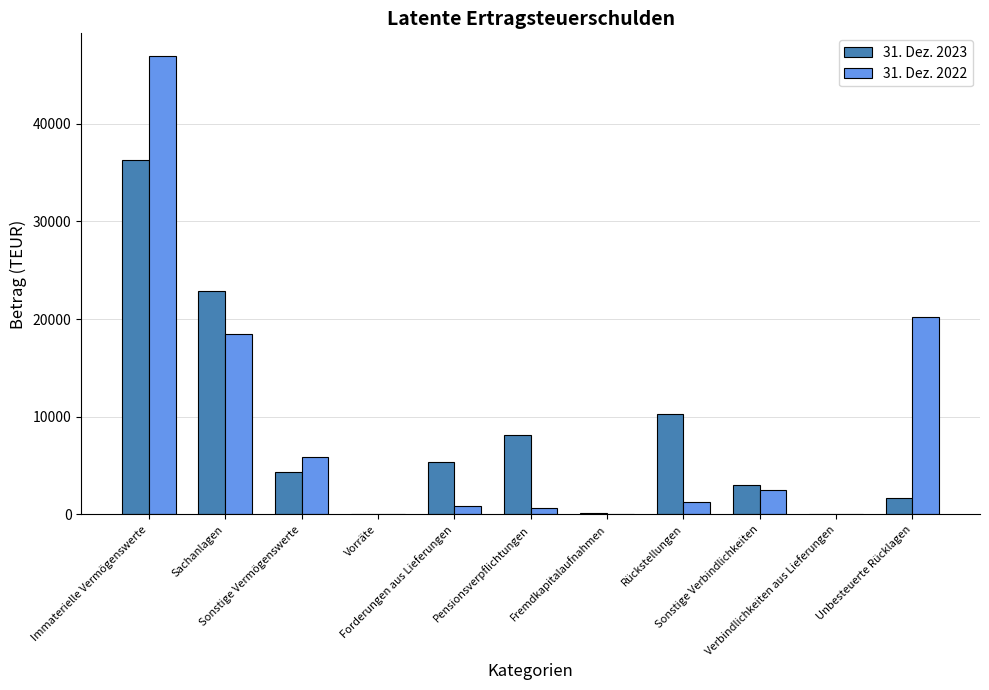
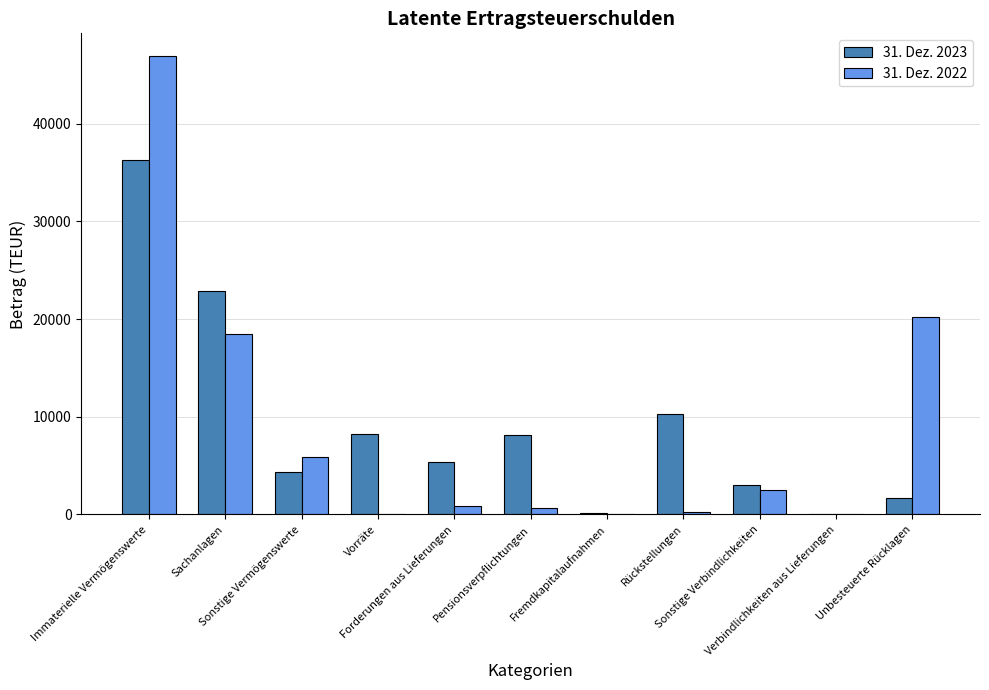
  {
    "31. Dez. 2023": {
      "Immaterielle Vermögenswerte": 36000,
      "Sachanlagen": 23000,
      "Sonstige Vermögenswerte": 4000,
-     "Vorräte": 0,
+     "Vorräte": 8000,
      "Forderungen aus Lieferungen": 5000,
      "Pensionsverpflichtungen": 8000,
      "Rückstellungen": 10000,
      "Sonstige Verbindlichkeiten": 3000,
      "Unbesteuerte Rücklagen": 2000
    },
    "31. Dez. 2022": {
      "Immaterielle Vermögenswerte": 47000,
      "Sachanlagen": 18000,
      "Sonstige Vermögenswerte": 6000,
      "Forderungen aus Lieferungen": 1000,
      "Pensionsverpflichtungen": 1000,
-     "Rückstellungen": 1000,
+     "Rückstellungen": 0,
      "Sonstige Verbindlichkeiten": 2000,
      "Unbesteuerte Rücklagen": 20000
    }
  }
